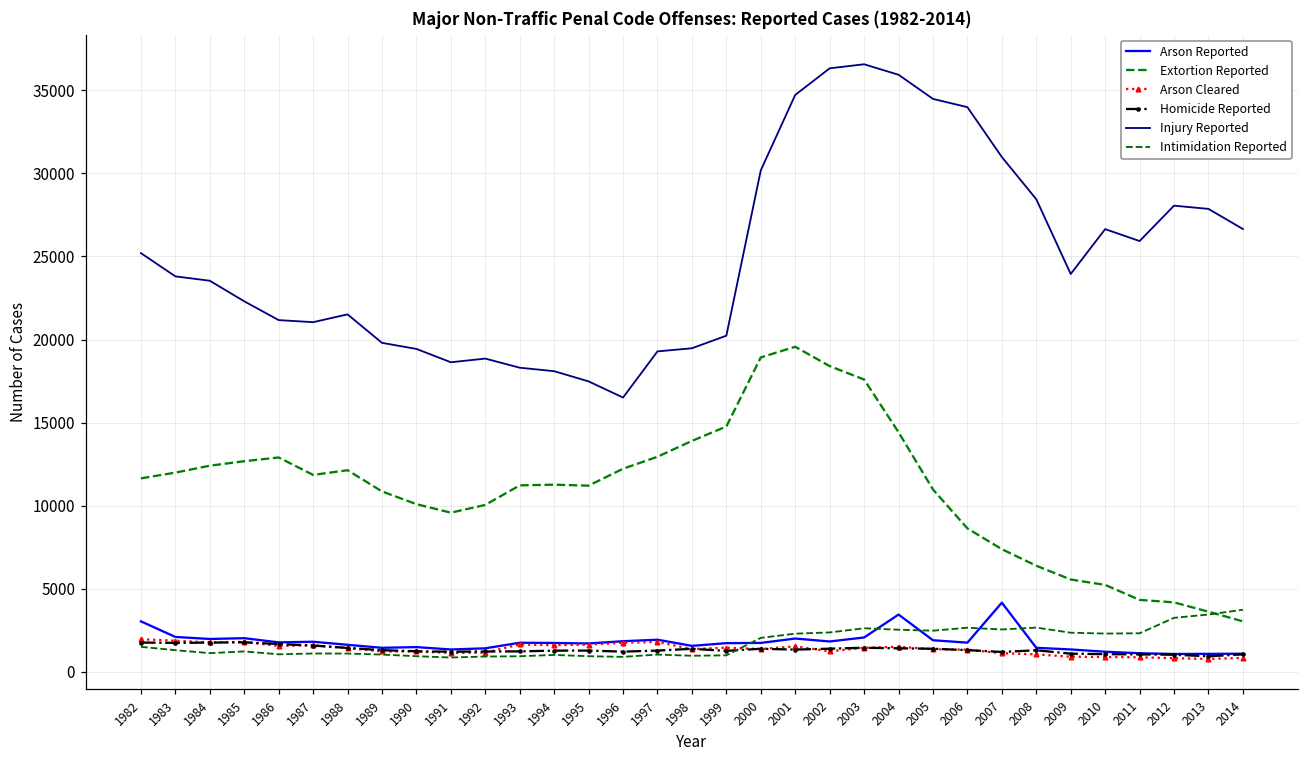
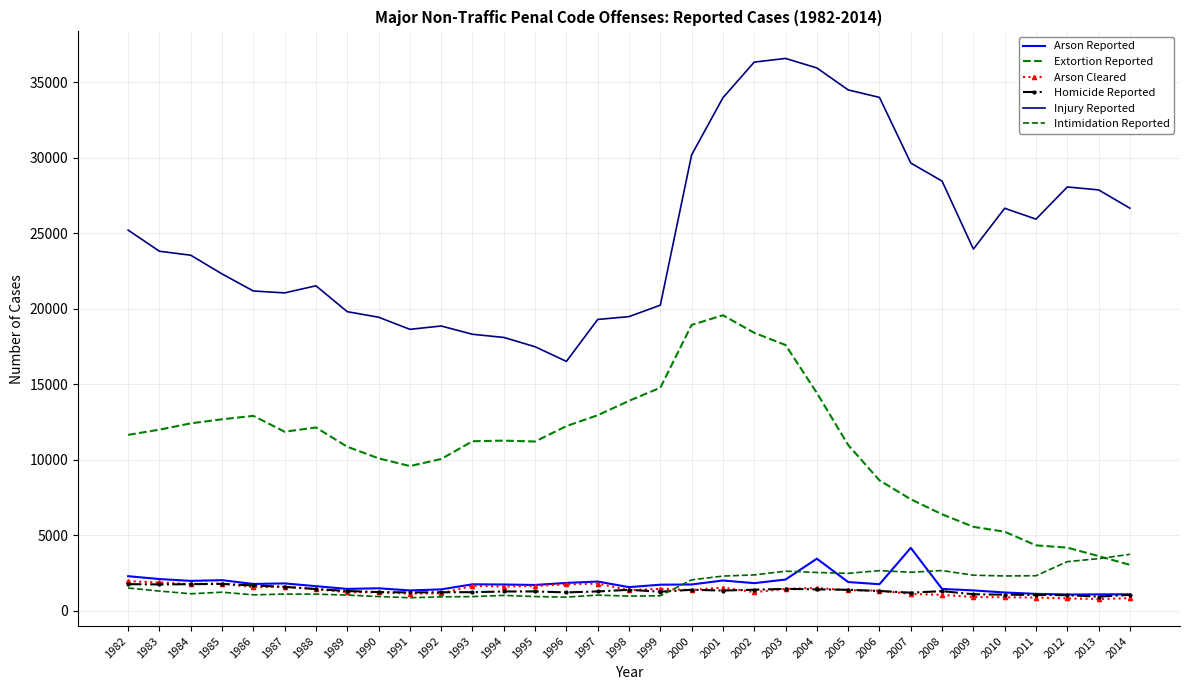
  {
    "Arson Reported": {
-     "1982": 3000,
+     "1982": 2300,
      "1983": 2100,
      "1984": 2000,
      "1985": 2000,
      "1987": 1800,
      "1988": 1600,
      "1990": 1500,
      "1992": 1400,
      "1998": 1600,
      "1999": 1700,
      "2000": 1700,
      "2001": 2000,
      "2002": 1800,
      "2003": 2100,
      "2004": 3500,
      "2005": 1900,
      "2006": 1800,
      "2007": 4200,
      "2009": 1400
    },
    "Arson Cleared": {
      "1982": 2000,
      "1999": 1500,
      "2001": 1500,
      "2008": 1100,
      "2009": 900,
      "2010": 900,
      "2011": 900,
      "2012": 800,
      "2014": 800
    },
    "Homicide Reported": {
      "1982": 1800,
      "1993": 1200,
      "1994": 1300,
      "1995": 1300,
      "1996": 1200,
      "1997": 1300,
      "1999": 1300,
      "2001": 1300,
      "2009": 1100
    },
    "Injury Reported": {
      "1982": 25200,
      "1983": 23800,
      "1984": 23500,
      "1985": 22300,
      "1986": 21200,
      "1987": 21000,
      "1988": 21500,
      "1989": 19800,
      "1990": 19400,
      "1991": 18600,
      "1992": 18900,
      "1993": 18300,
      "1994": 18100,
      "1995": 17500,
      "1996": 16500,
      "1997": 19300,
      "1998": 19500,
      "1999": 20200,
      "2000": 30200,
-     "2001": 34700,
+     "2001": 34000,
      "2002": 36300,
      "2003": 36600,
      "2004": 35900,
      "2005": 34500,
      "2006": 34000,
-     "2007": 31000,
+     "2007": 29600,
      "2008": 28400,
      "2009": 23900,
      "2010": 26600,
      "2011": 25900,
      "2012": 28100,
      "2013": 27900,
      "2014": 26700
    }
  }
